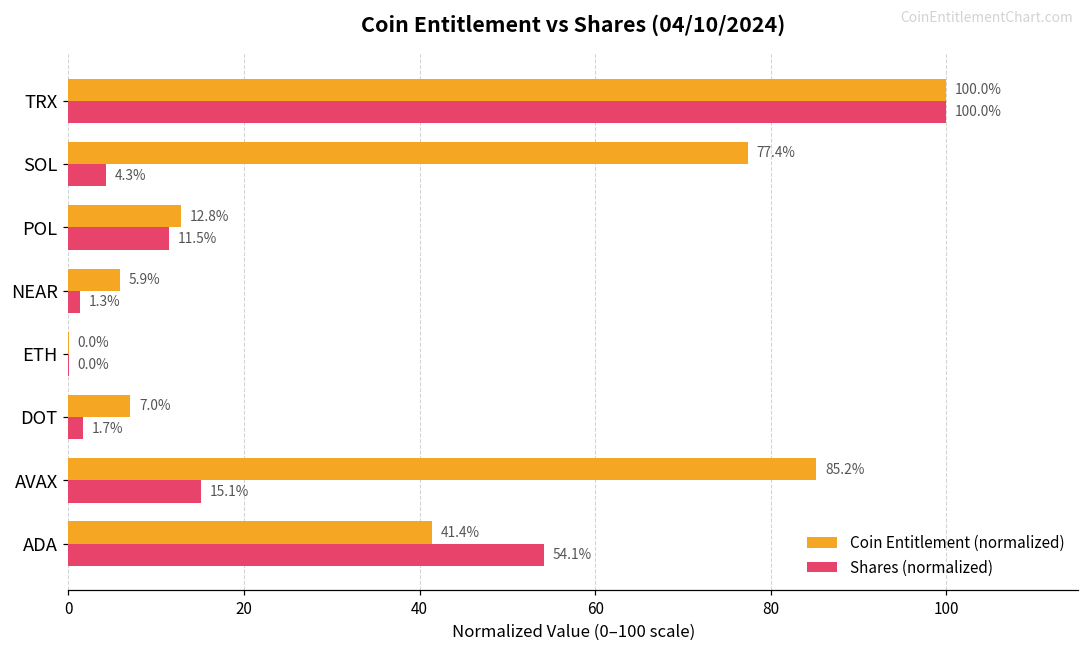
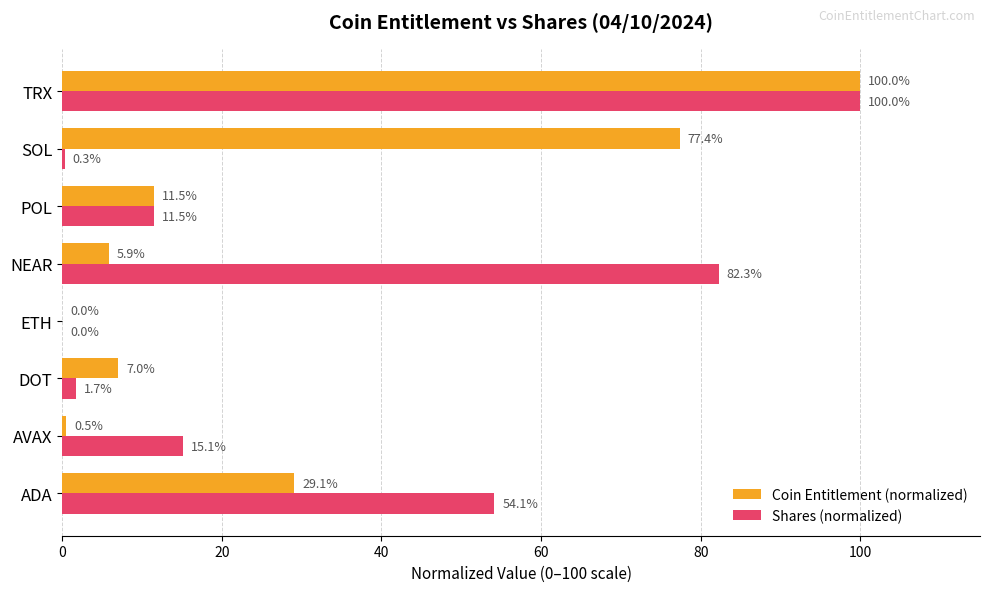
  {
    "Coin Entitlement (normalized)": {
      "TRX": "100.0%",
      "SOL": "77.4%",
-     "POL": "12.8%",
+     "POL": "11.5%",
      "NEAR": "5.9%",
      "ETH": "0.0%",
      "DOT": "7.0%",
-     "AVAX": "85.2%",
-     "ADA": "41.4%"
+     "AVAX": "0.5%",
+     "ADA": "29.1%"
    },
    "Shares (normalized)": {
      "TRX": "100.0%",
-     "SOL": "4.3%",
+     "SOL": "0.3%",
      "POL": "11.5%",
-     "NEAR": "1.3%",
+     "NEAR": "82.3%",
      "ETH": "0.0%",
      "DOT": "1.7%",
      "AVAX": "15.1%",
      "ADA": "54.1%"
    }
  }
